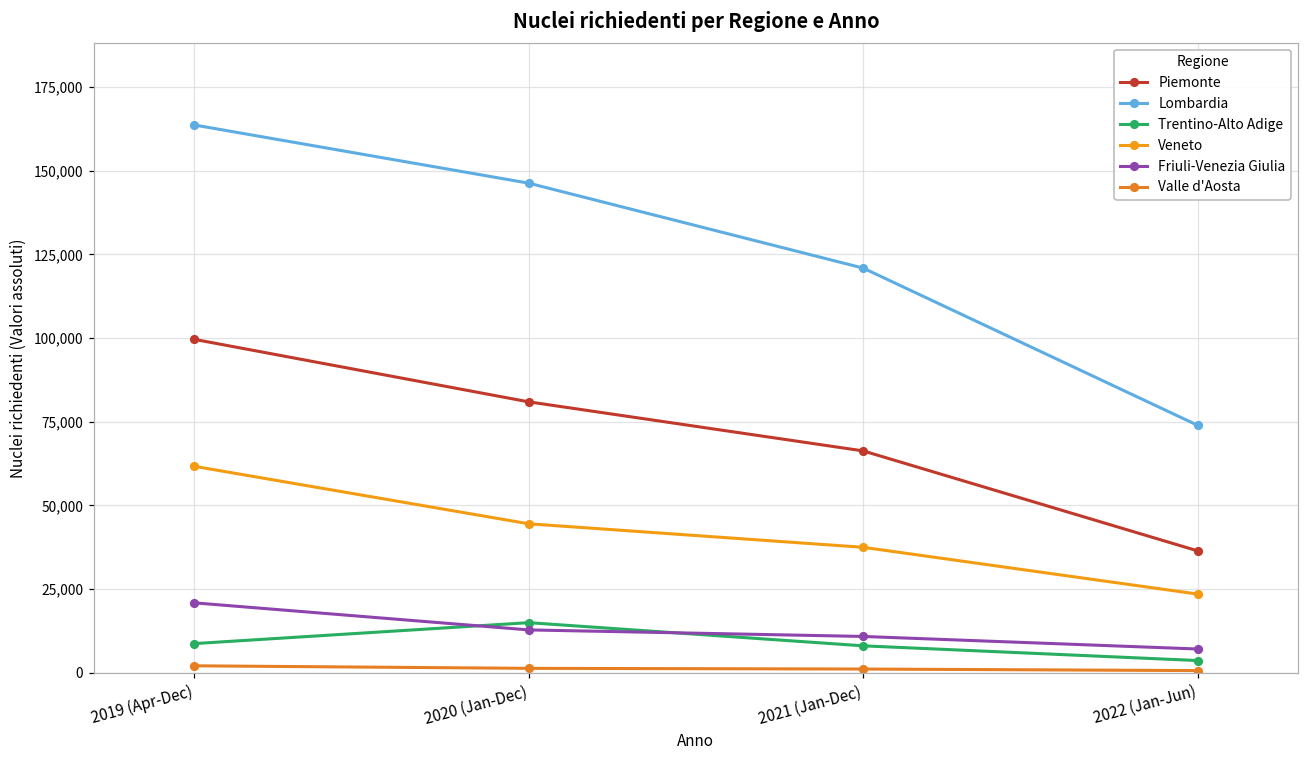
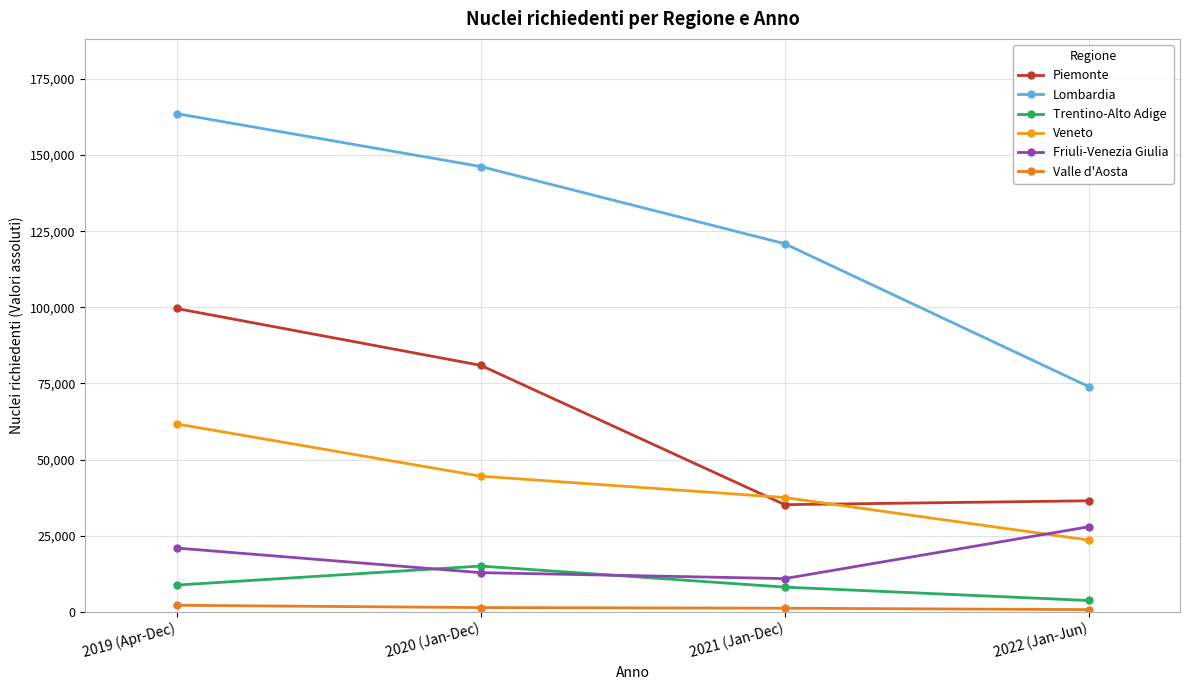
  {
    "Piemonte": {
      "2019 (Apr-Dec)": "100,000",
      "2020 (Jan-Dec)": "81,000",
-     "2021 (Jan-Dec)": "66,000",
+     "2021 (Jan-Dec)": "35,000",
      "2022 (Jan-Jun)": "36,000"
    },
    "Lombardia": {
      "2019 (Apr-Dec)": "164,000",
      "2020 (Jan-Dec)": "146,000",
      "2021 (Jan-Dec)": "121,000",
      "2022 (Jan-Jun)": "74,000"
    },
    "Trentino-Alto Adige": {
      "2019 (Apr-Dec)": "9,000",
      "2020 (Jan-Dec)": "15,000",
      "2021 (Jan-Dec)": "8,000",
      "2022 (Jan-Jun)": "4,000"
    },
    "Friuli-Venezia Giulia": {
      "2019 (Apr-Dec)": "21,000",
      "2020 (Jan-Dec)": "13,000",
      "2021 (Jan-Dec)": "11,000",
-     "2022 (Jan-Jun)": "7,000"
+     "2022 (Jan-Jun)": "28,000"
    }
  }
